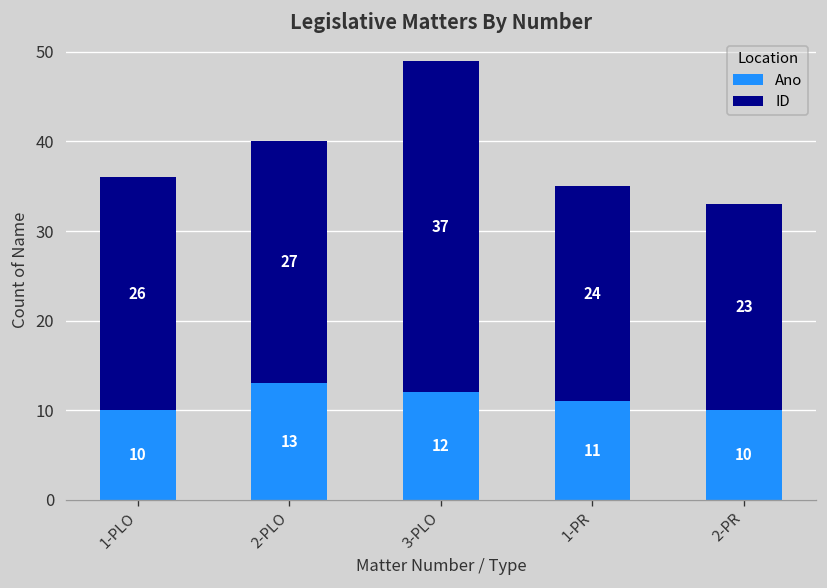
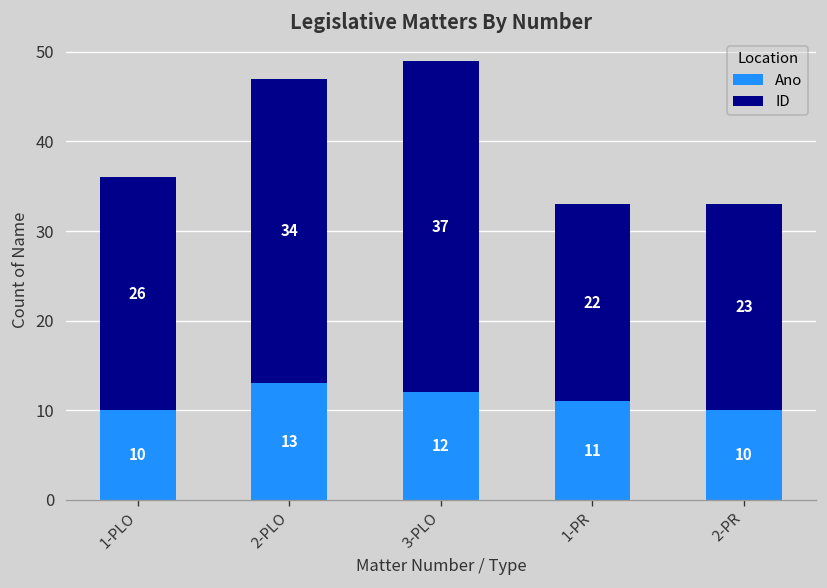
  {
    "Ano": {
      "1-PLO": 10,
      "2-PLO": 13,
      "3-PLO": 12,
      "1-PR": 11,
      "2-PR": 10
    },
    "ID": {
      "1-PLO": 26,
-     "2-PLO": 27,
+     "2-PLO": 34,
      "3-PLO": 37,
-     "1-PR": 24,
+     "1-PR": 22,
      "2-PR": 23
    }
  }
